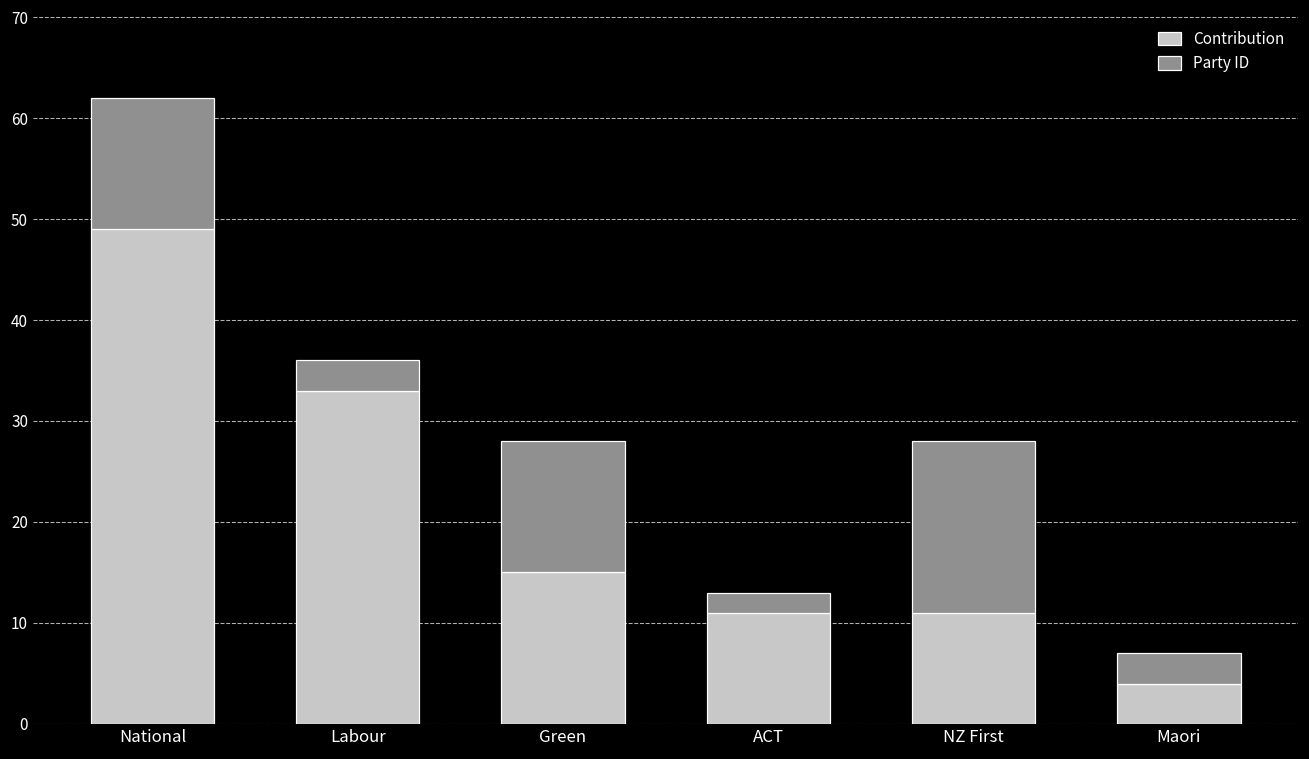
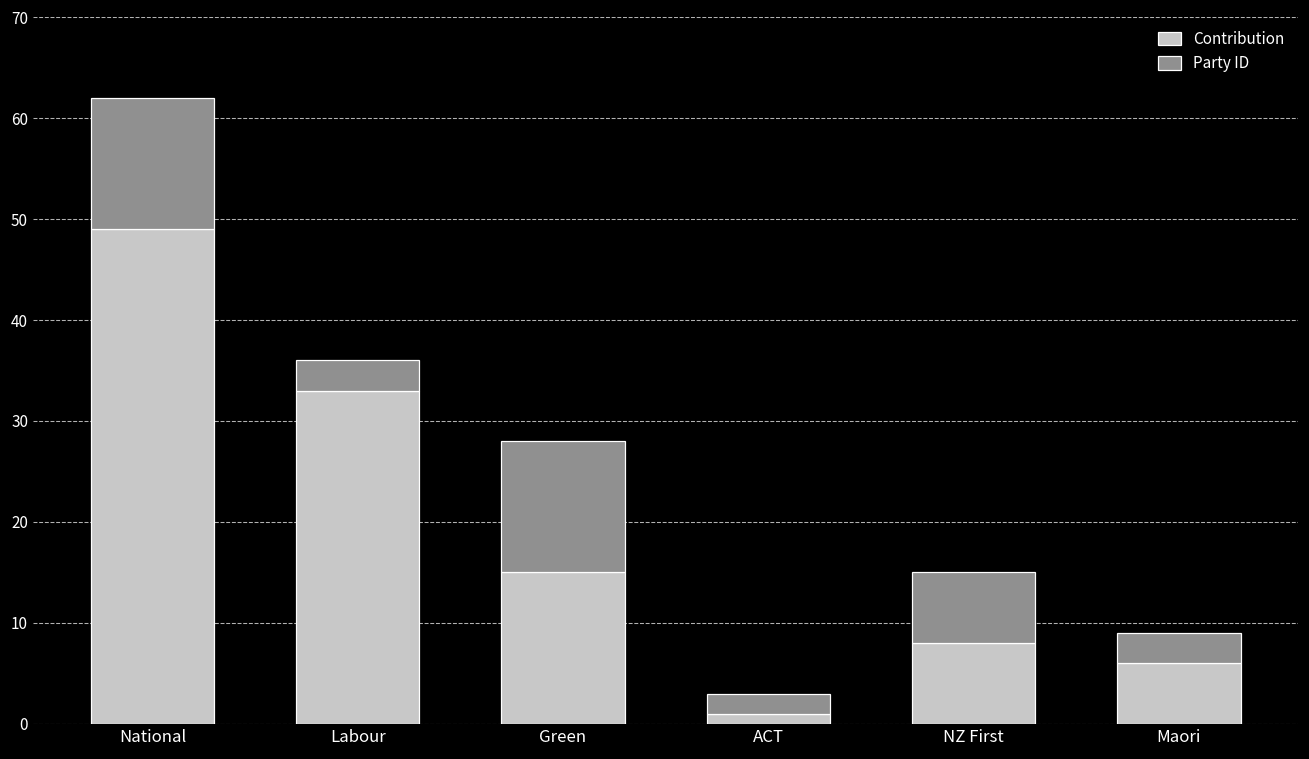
  {
    "Contribution": {
      "National": 49,
      "Labour": 33,
      "Green": 15,
-     "ACT": 11,
-     "NZ First": 11,
-     "Maori": 4
+     "ACT": 1,
+     "NZ First": 8,
+     "Maori": 6
    },
    "Party ID": {
      "National": 13,
      "Labour": 3,
      "Green": 13,
      "ACT": 2,
-     "NZ First": 17,
+     "NZ First": 7,
      "Maori": 3
    }
  }
